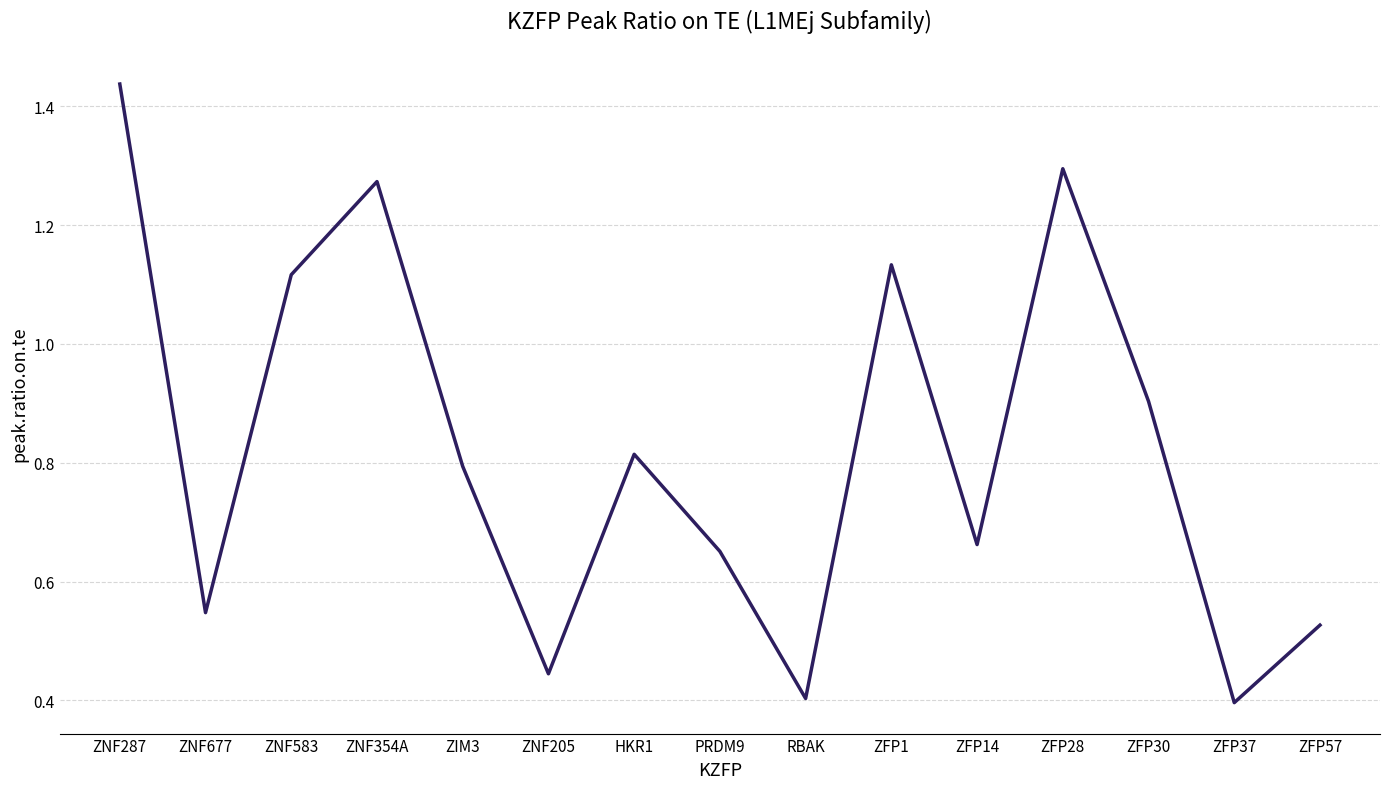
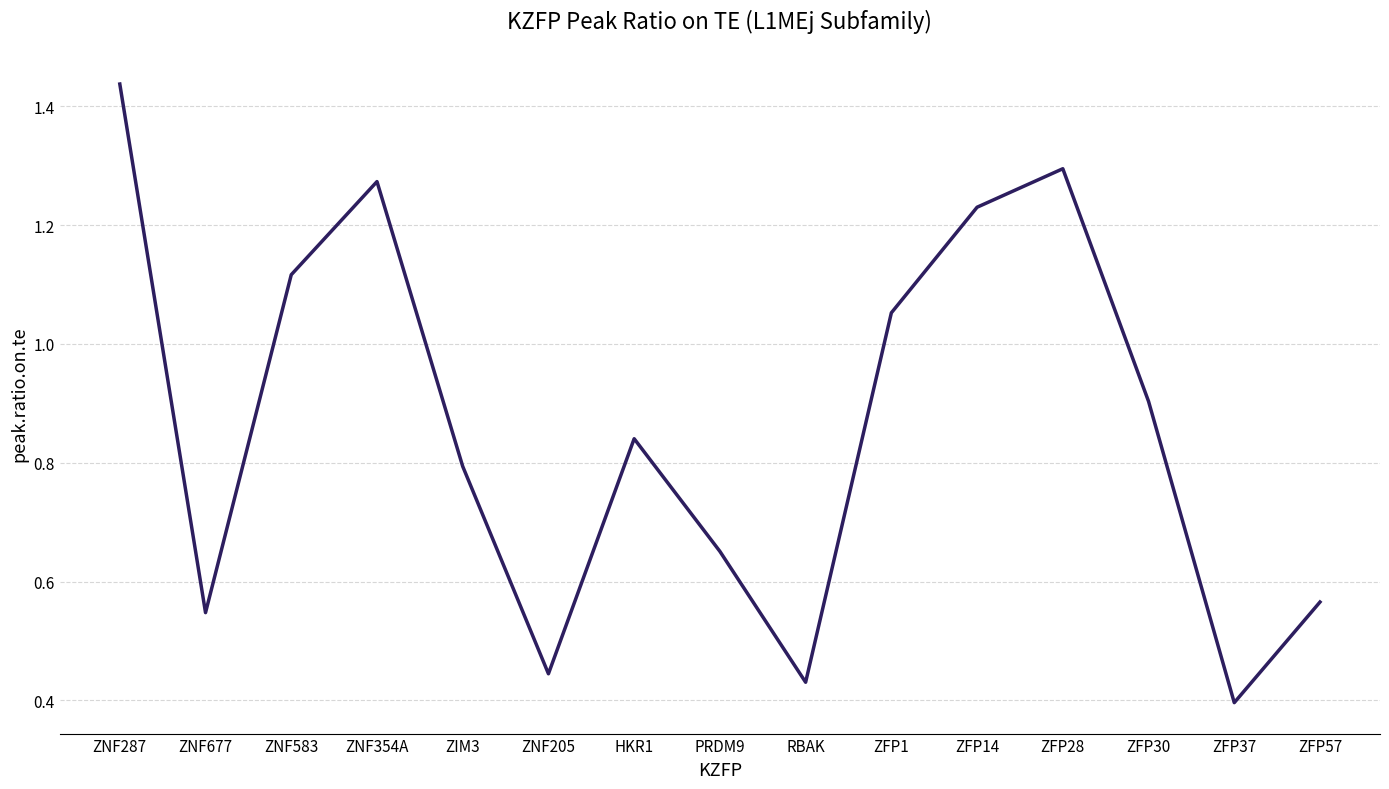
  {
    "ZNF287": 1.44,
    "ZNF677": 0.55,
    "ZNF583": 1.12,
    "ZNF354A": 1.27,
    "ZIM3": 0.79,
    "ZNF205": 0.44,
-   "HKR1": 0.81,
+   "HKR1": 0.84,
    "PRDM9": 0.65,
-   "RBAK": 0.40,
-   "ZFP1": 1.13,
-   "ZFP14": 0.66,
+   "RBAK": 0.43,
+   "ZFP1": 1.05,
+   "ZFP14": 1.23,
    "ZFP28": 1.29,
    "ZFP30": 0.90,
    "ZFP37": 0.40,
-   "ZFP57": 0.53
+   "ZFP57": 0.57
  }
